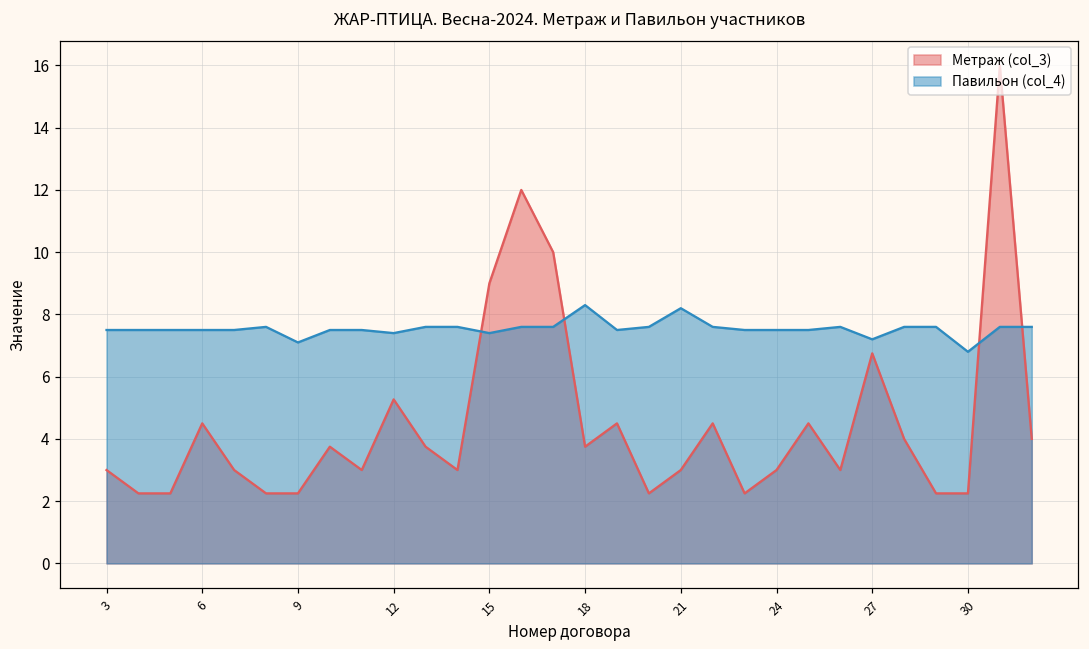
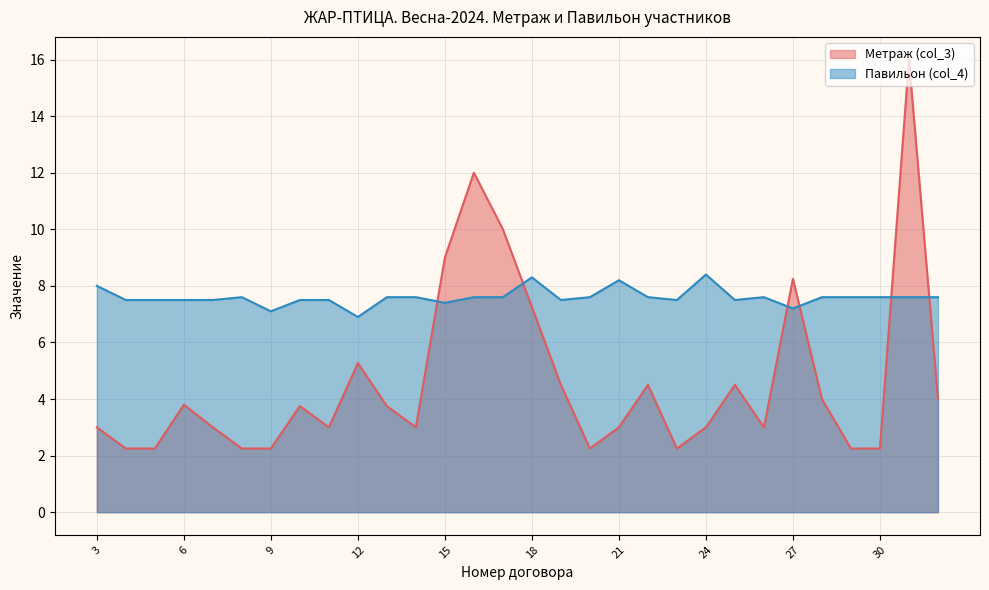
  {
    "Метраж (col_3)": {
      "3": 3.0,
-     "6": 4.5,
+     "6": 3.8,
      "9": 2.3,
      "12": 5.3,
      "15": 9.0,
-     "18": 3.8,
+     "18": 7.3,
      "21": 3.0,
      "24": 3.0,
-     "27": 6.8,
+     "27": 8.3,
      "30": 2.3
    },
    "Павильон (col_4)": {
-     "3": 7.5,
+     "3": 8.0,
      "6": 7.5,
      "9": 7.1,
-     "12": 7.4,
+     "12": 6.9,
      "15": 7.4,
      "18": 8.3,
      "21": 8.2,
-     "24": 7.5,
+     "24": 8.4,
      "27": 7.2,
-     "30": 6.8
+     "30": 7.6
    }
  }
